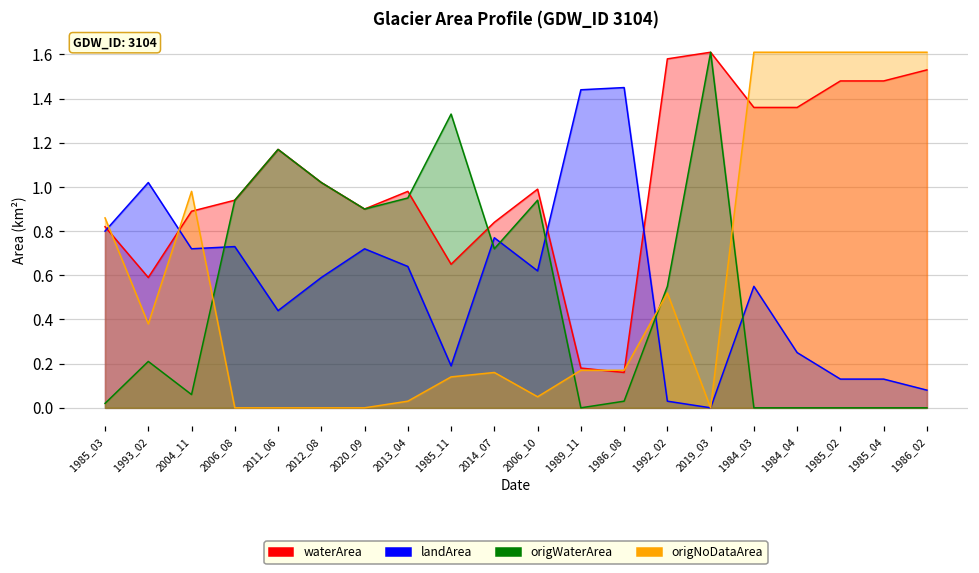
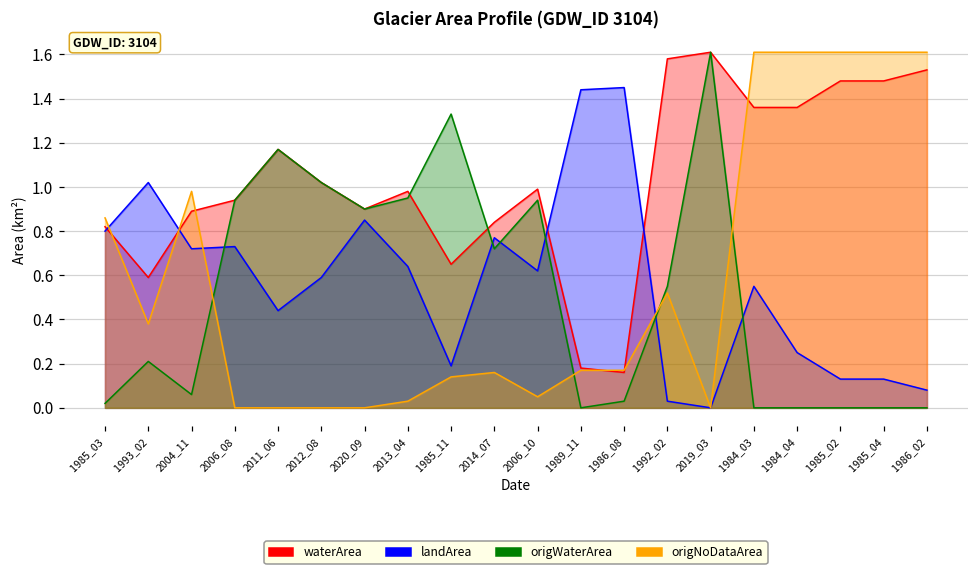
  {
    "waterArea": {
      "1985_03": 0.82,
      "1993_02": 0.59,
      "2004_11": 0.89,
      "2013_04": 0.98,
      "1985_11": 0.65,
      "2014_07": 0.84,
      "2006_10": 0.99,
      "1992_02": 1.58,
      "1984_03": 1.36,
      "1984_04": 1.36,
      "1985_02": 1.48,
      "1985_04": 1.48,
      "1986_02": 1.53
    },
    "landArea": {
      "1985_03": 0.80,
      "1993_02": 1.02,
      "2004_11": 0.72,
      "2006_08": 0.73,
      "2011_06": 0.44,
      "2012_08": 0.59,
-     "2020_09": 0.72,
+     "2020_09": 0.85,
      "2013_04": 0.64,
      "1985_11": 0.19,
      "2014_07": 0.77,
      "2006_10": 0.62,
      "1989_11": 1.44,
      "1986_08": 1.45,
      "1992_02": 0.03,
      "1984_03": 0.55,
      "1984_04": 0.25,
      "1985_02": 0.13,
      "1985_04": 0.13,
      "1986_02": 0.08
    },
    "origWaterArea": {
      "1985_03": 0.02,
      "1993_02": 0.21,
      "2004_11": 0.06,
      "2013_04": 0.95,
      "1985_11": 1.33,
      "2014_07": 0.72,
      "2006_10": 0.94,
      "1989_11": 0.00,
      "1986_08": 0.03,
      "1992_02": 0.55,
      "1984_03": 0.00,
      "1984_04": 0.00,
      "1985_02": 0.00,
      "1985_04": 0.00,
      "1986_02": 0.00
    },
    "origNoDataArea": {
      "1985_03": 0.86,
      "1993_02": 0.38,
      "2004_11": 0.98,
      "2006_08": 0.00,
      "2011_06": 0.00,
      "2012_08": 0.00,
      "2020_09": 0.00,
      "2013_04": 0.03,
      "1985_11": 0.14,
      "2014_07": 0.16,
      "2006_10": 0.05,
      "1992_02": 0.52,
      "1984_03": 1.61,
      "1984_04": 1.61,
      "1985_02": 1.61,
      "1985_04": 1.61,
      "1986_02": 1.61
    }
  }
